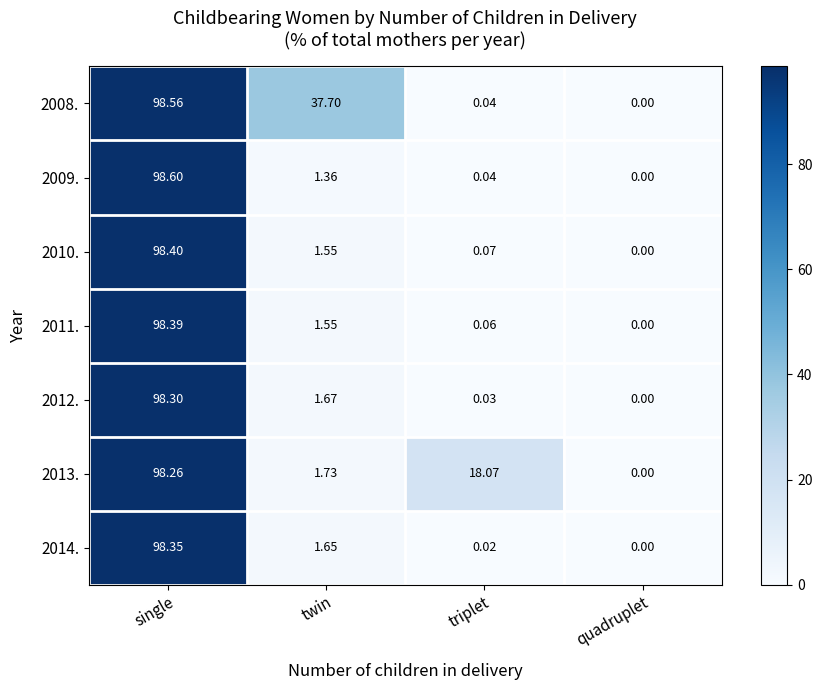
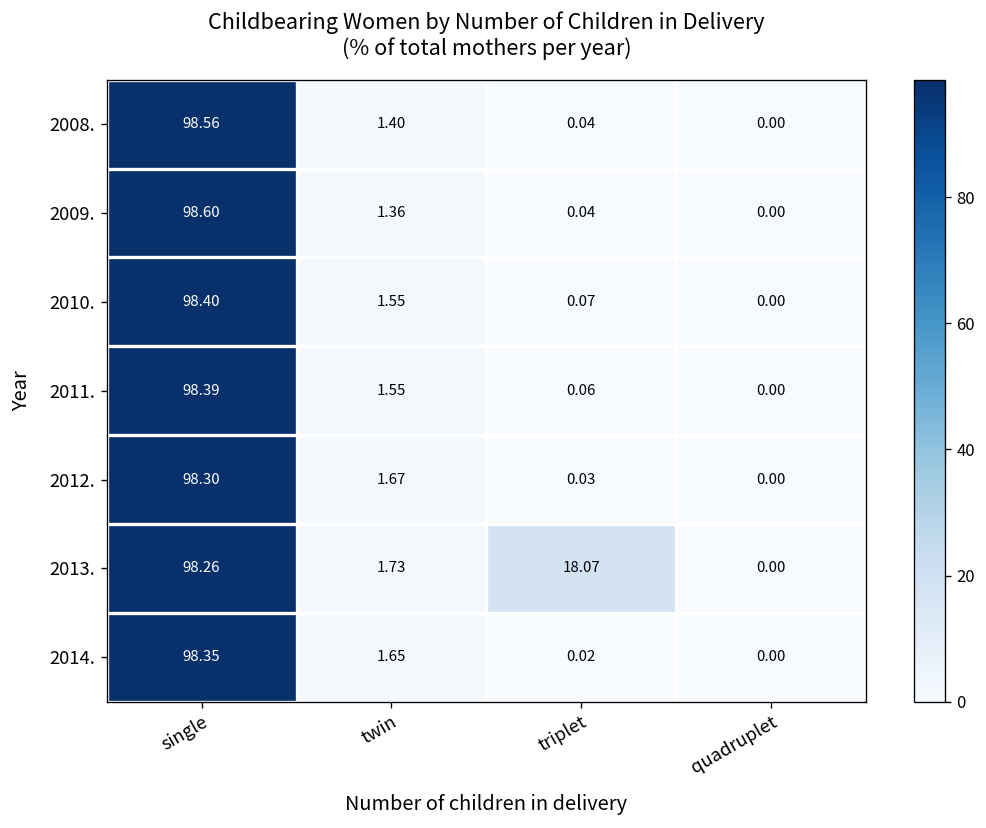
  {
    "2008.": {
      "single": 98.56,
-     "twin": 37.70,
+     "twin": 1.40,
      "triplet": 0.04,
      "quadruplet": 0.00
    },
    "2009.": {
      "single": 98.60,
      "twin": 1.36,
      "triplet": 0.04,
      "quadruplet": 0.00
    },
    "2010.": {
      "single": 98.40,
      "twin": 1.55,
      "triplet": 0.07,
      "quadruplet": 0.00
    },
    "2011.": {
      "single": 98.39,
      "twin": 1.55,
      "triplet": 0.06,
      "quadruplet": 0.00
    },
    "2012.": {
      "single": 98.30,
      "twin": 1.67,
      "triplet": 0.03,
      "quadruplet": 0.00
    },
    "2013.": {
      "single": 98.26,
      "twin": 1.73,
      "triplet": 18.07,
      "quadruplet": 0.00
    },
    "2014.": {
      "single": 98.35,
      "twin": 1.65,
      "triplet": 0.02,
      "quadruplet": 0.00
    }
  }
